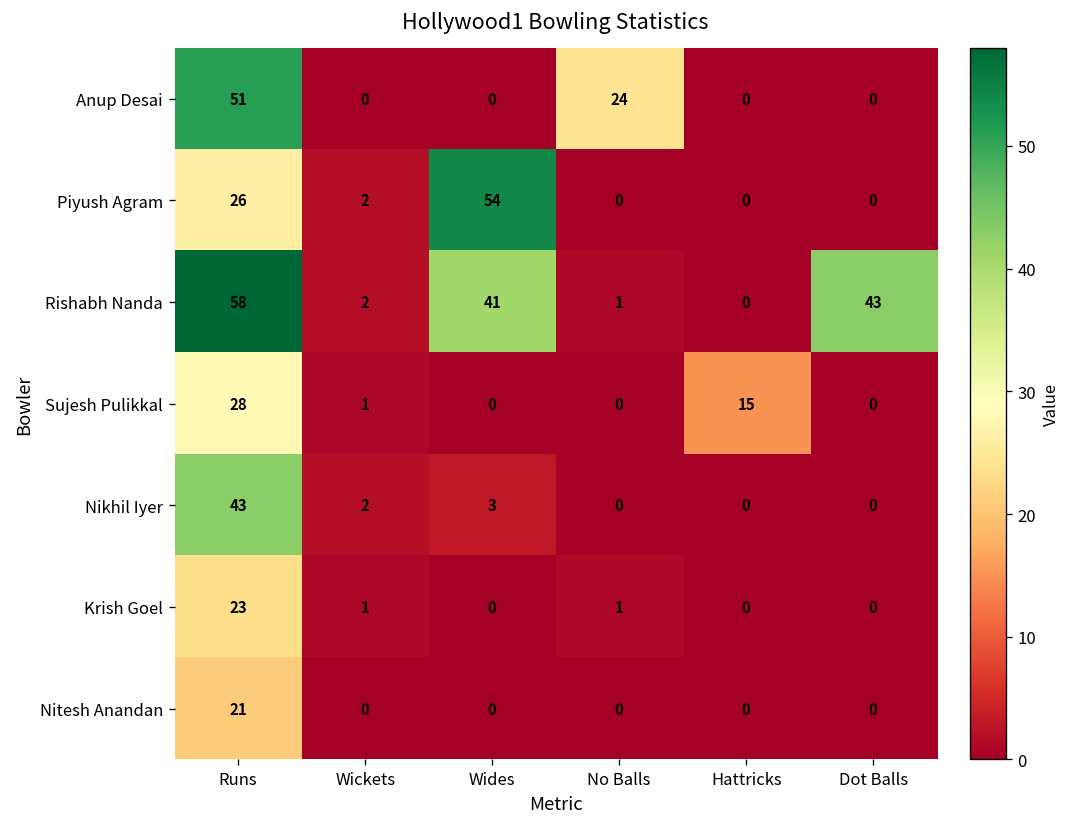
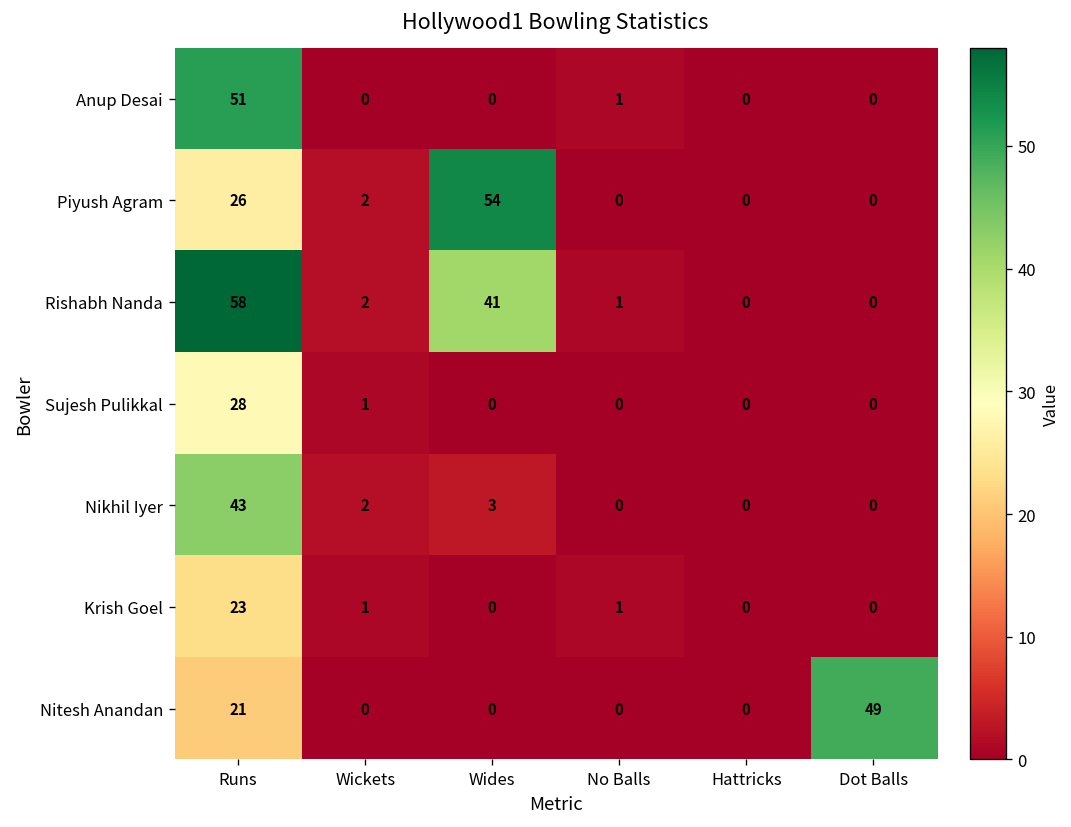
  {
    "Anup Desai": {
      "Runs": 51,
      "Wickets": 0,
      "Wides": 0,
-     "No Balls": 24,
+     "No Balls": 1,
      "Hattricks": 0,
      "Dot Balls": 0
    },
    "Piyush Agram": {
      "Runs": 26,
      "Wickets": 2,
      "Wides": 54,
      "No Balls": 0,
      "Hattricks": 0,
      "Dot Balls": 0
    },
    "Rishabh Nanda": {
      "Runs": 58,
      "Wickets": 2,
      "Wides": 41,
      "No Balls": 1,
      "Hattricks": 0,
-     "Dot Balls": 43
+     "Dot Balls": 0
    },
    "Sujesh Pulikkal": {
      "Runs": 28,
      "Wickets": 1,
      "Wides": 0,
      "No Balls": 0,
-     "Hattricks": 15,
+     "Hattricks": 0,
      "Dot Balls": 0
    },
    "Nikhil Iyer": {
      "Runs": 43,
      "Wickets": 2,
      "Wides": 3,
      "No Balls": 0,
      "Hattricks": 0,
      "Dot Balls": 0
    },
    "Krish Goel": {
      "Runs": 23,
      "Wickets": 1,
      "Wides": 0,
      "No Balls": 1,
      "Hattricks": 0,
      "Dot Balls": 0
    },
    "Nitesh Anandan": {
      "Runs": 21,
      "Wickets": 0,
      "Wides": 0,
      "No Balls": 0,
      "Hattricks": 0,
-     "Dot Balls": 0
+     "Dot Balls": 49
    }
  }
